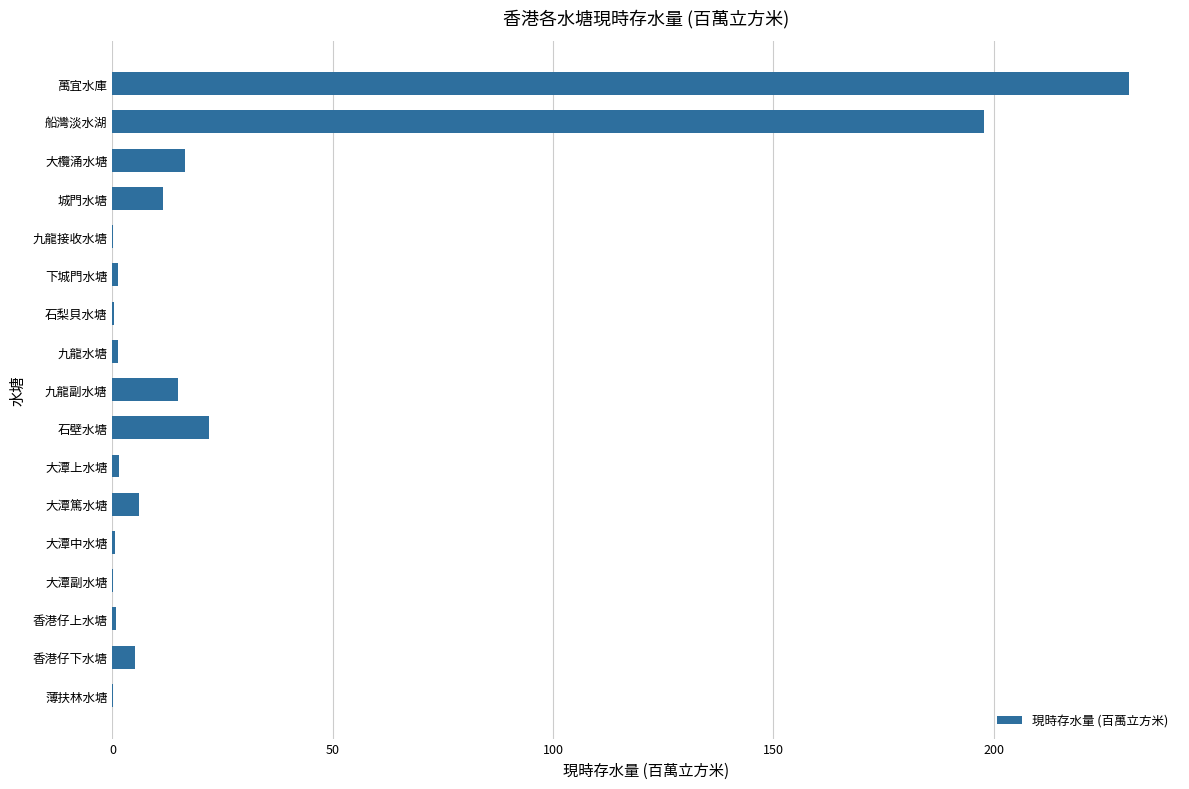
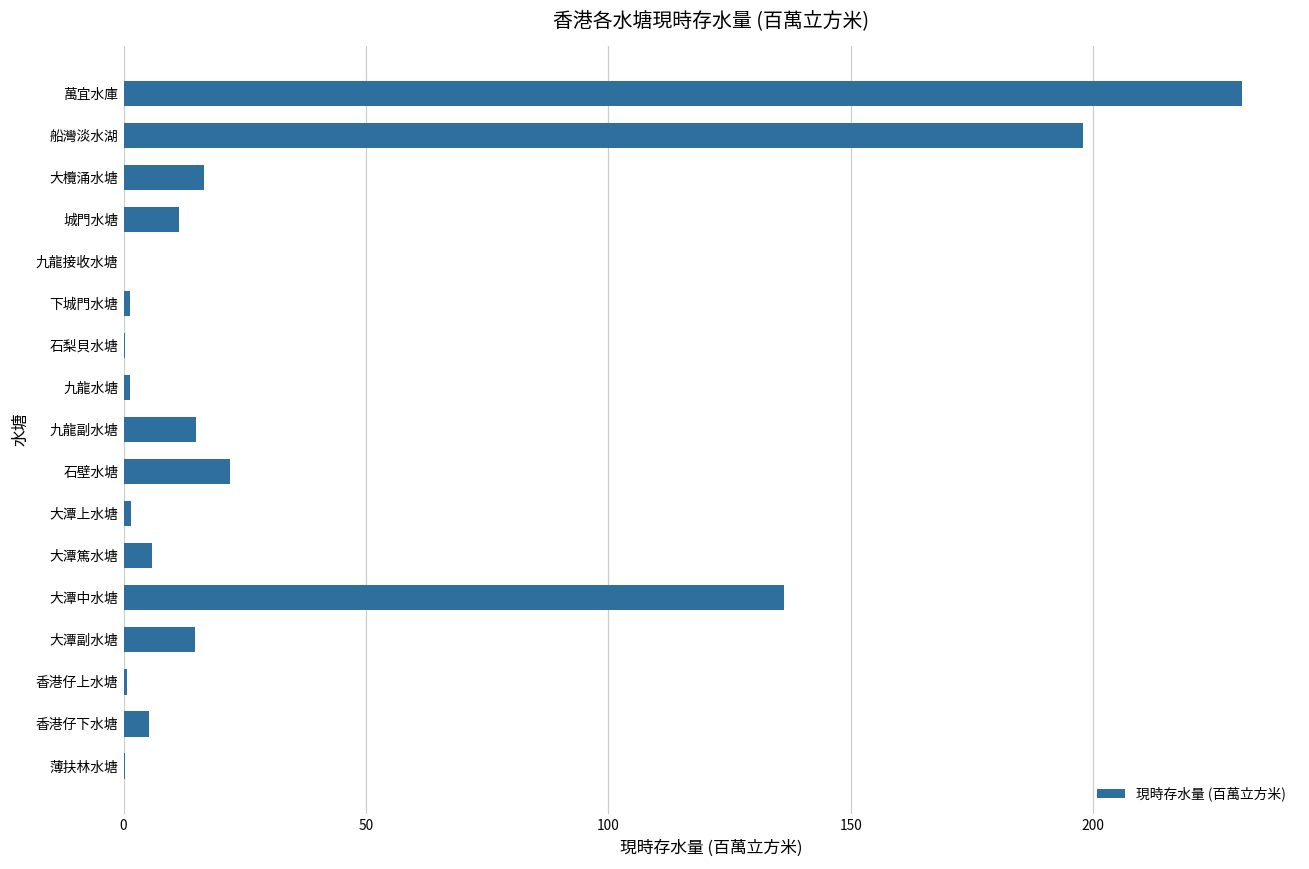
  {
    "萬宜水庫": 231,
    "船灣淡水湖": 198,
    "大欖涌水塘": 16,
    "城門水塘": 12,
    "下城門水塘": 1,
    "九龍水塘": 1,
    "九龍副水塘": 15,
    "石壁水塘": 22,
    "大潭上水塘": 1,
    "大潭篤水塘": 6,
-   "大潭中水塘": 1,
-   "大潭副水塘": 0,
+   "大潭中水塘": 136,
+   "大潭副水塘": 15,
    "香港仔上水塘": 1,
    "香港仔下水塘": 5
  }
